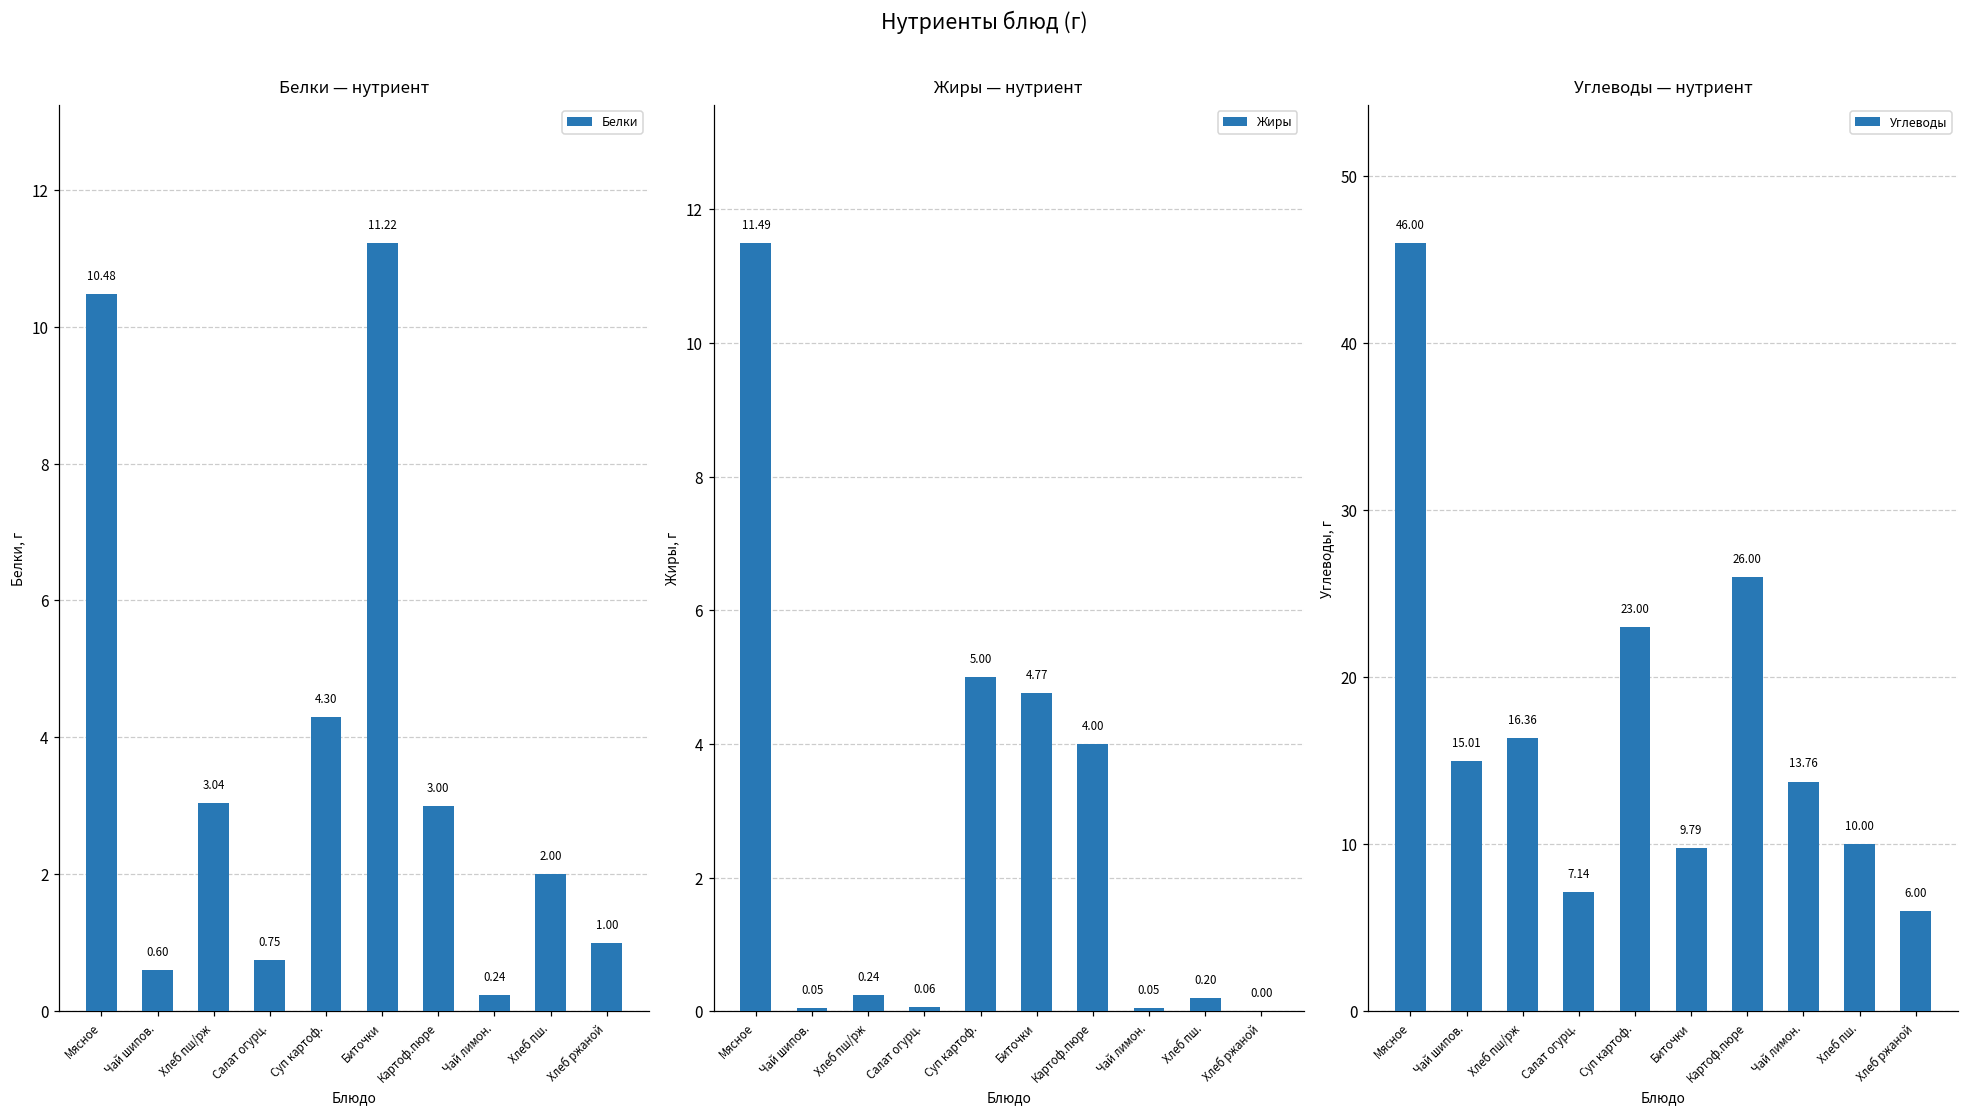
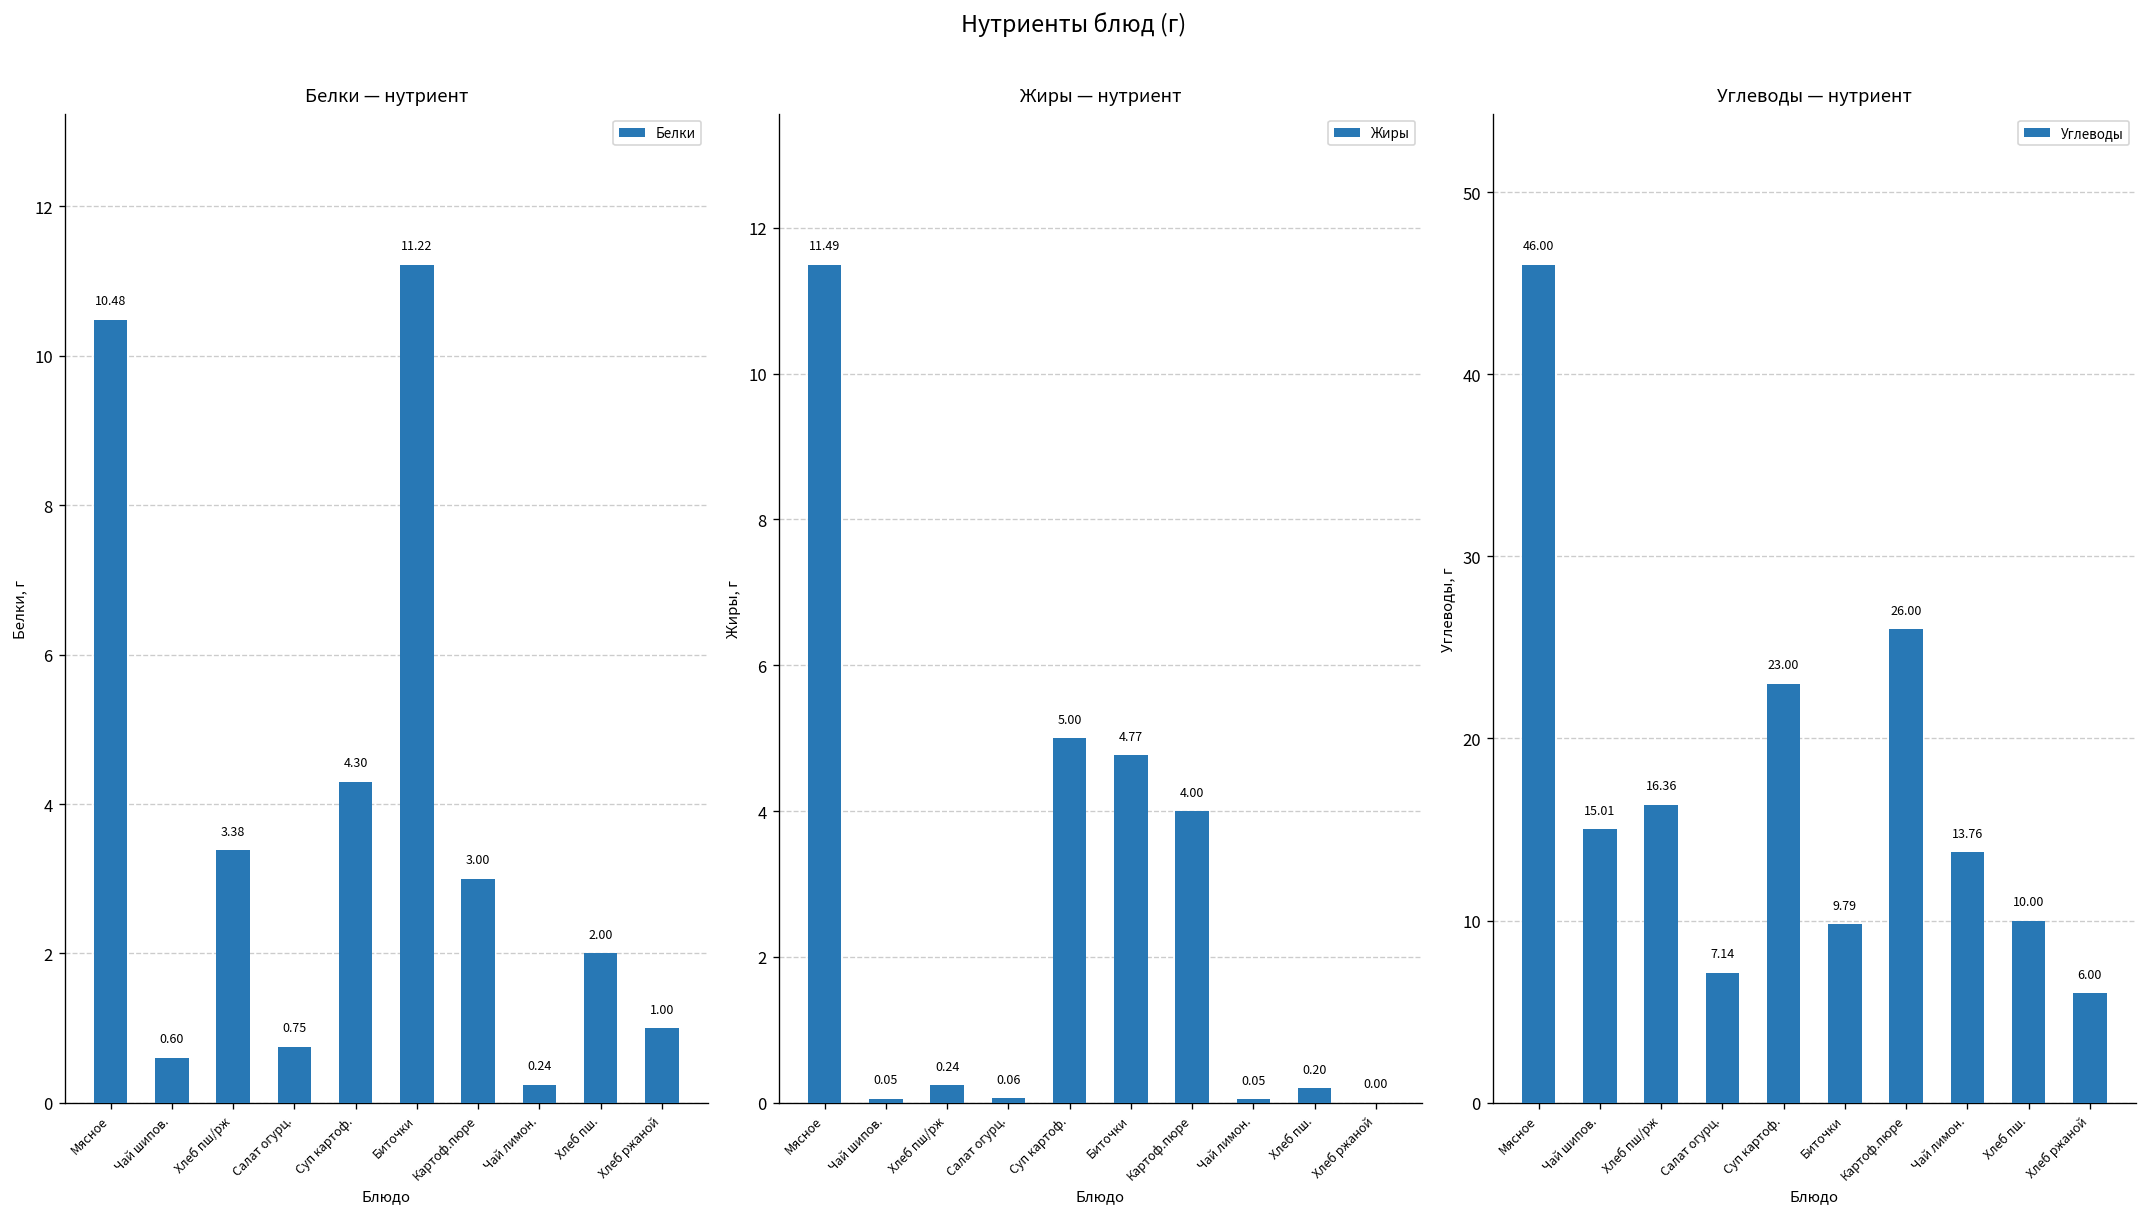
  {
    "Белки — нутриент": {
      "Мясное": 10.48,
      "Чай шипов.": 0.60,
-     "Хлеб пш/рж": 3.04,
+     "Хлеб пш/рж": 3.38,
      "Салат огурц.": 0.75,
      "Суп картоф.": 4.30,
      "Биточки": 11.22,
      "Картоф.пюре": 3.00,
      "Чай лимон.": 0.24,
      "Хлеб пш.": 2.00,
      "Хлеб ржаной": 1.00
    },
    "Жиры — нутриент": {
      "Мясное": 11.49,
      "Чай шипов.": 0.05,
      "Хлеб пш/рж": 0.24,
      "Салат огурц.": 0.06,
      "Суп картоф.": 5.00,
      "Биточки": 4.77,
      "Картоф.пюре": 4.00,
      "Чай лимон.": 0.05,
      "Хлеб пш.": 0.20,
      "Хлеб ржаной": 0.00
    },
    "Углеводы — нутриент": {
      "Мясное": 46.00,
      "Чай шипов.": 15.01,
      "Хлеб пш/рж": 16.36,
      "Салат огурц.": 7.14,
      "Суп картоф.": 23.00,
      "Биточки": 9.79,
      "Картоф.пюре": 26.00,
      "Чай лимон.": 13.76,
      "Хлеб пш.": 10.00,
      "Хлеб ржаной": 6.00
    }
  }
